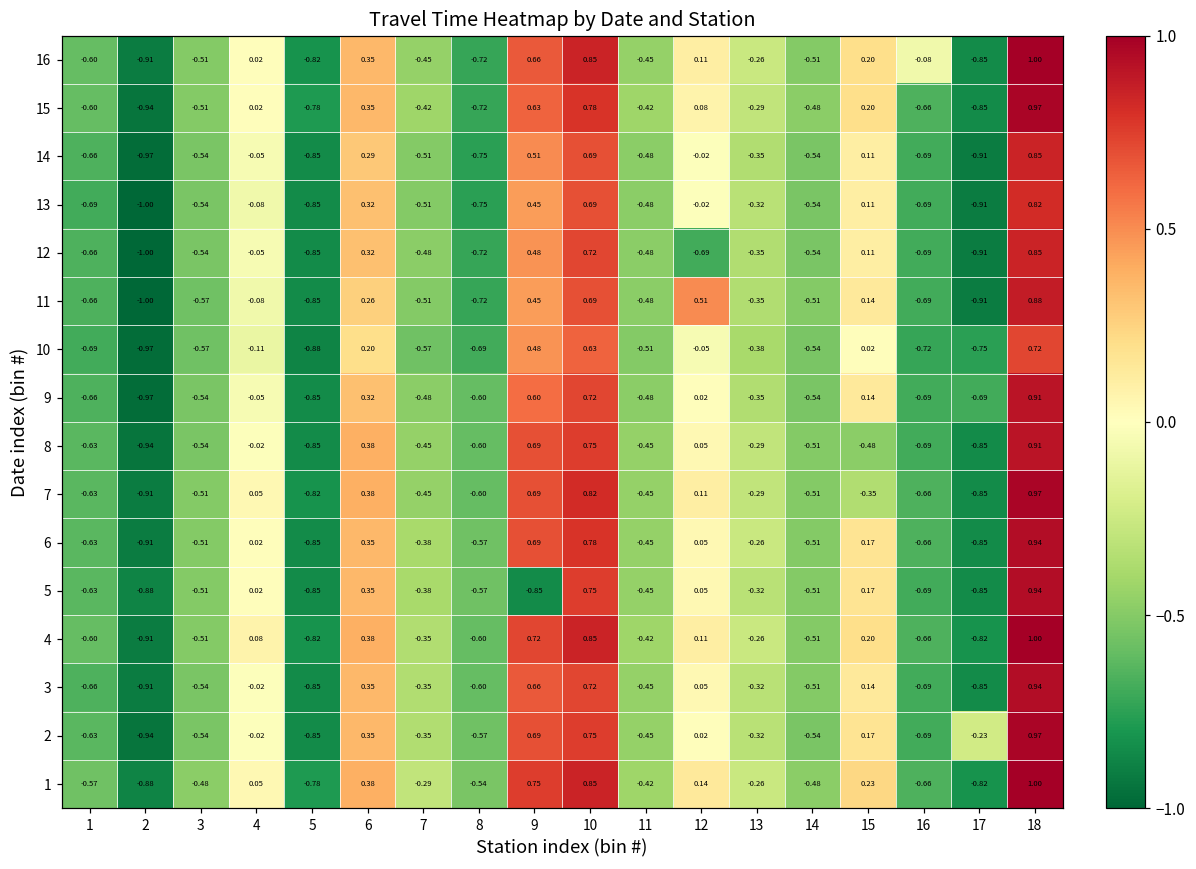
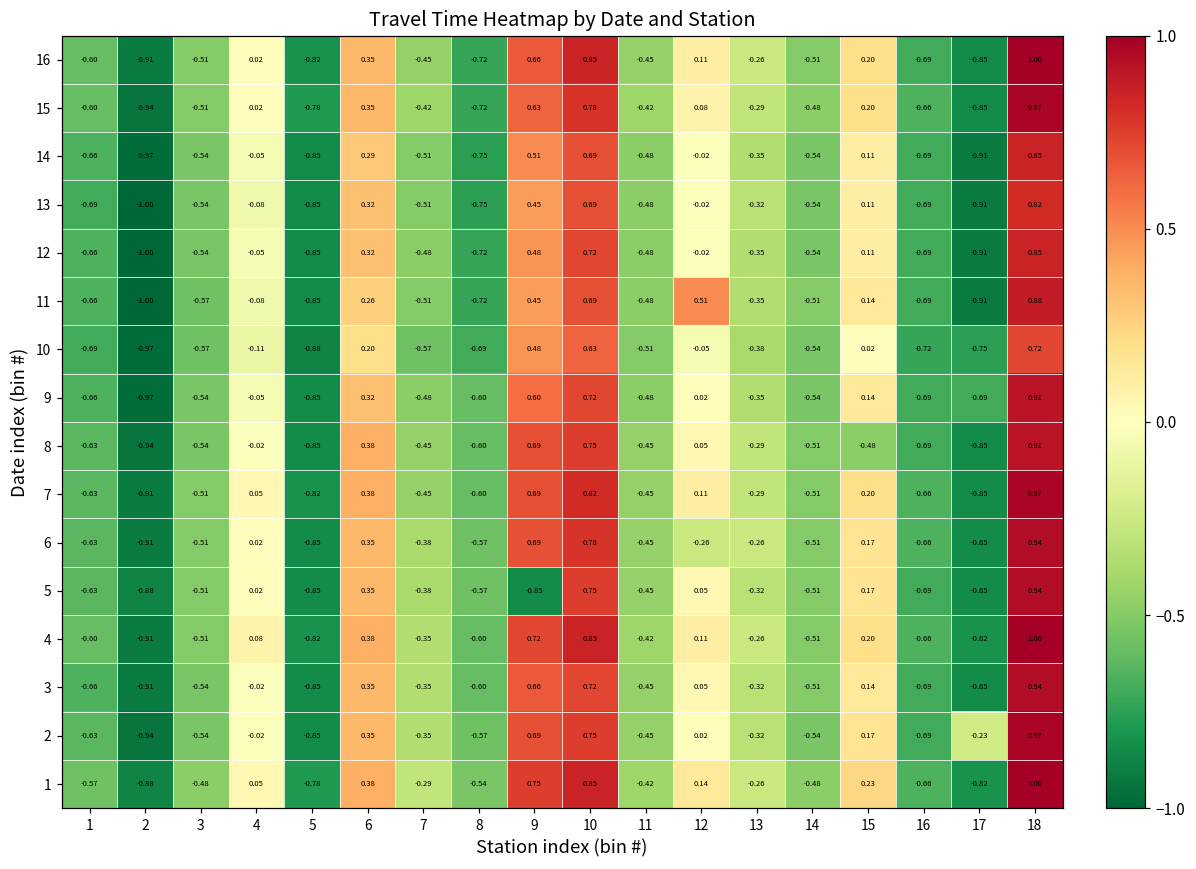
  {
    "16": {
      "1": -0.60,
      "2": -0.91,
      "3": -0.51,
      "4": 0.02,
      "5": -0.82,
      "6": 0.35,
      "7": -0.45,
      "8": -0.72,
      "9": 0.66,
      "10": 0.85,
      "11": -0.45,
      "12": 0.11,
      "13": -0.26,
      "14": -0.51,
      "15": 0.20,
-     "16": -0.08,
+     "16": -0.69,
      "17": -0.85,
      "18": 1.00
    },
    "12": {
      "1": -0.66,
      "2": -1.00,
      "3": -0.54,
      "4": -0.05,
      "5": -0.85,
      "6": 0.32,
      "7": -0.48,
      "8": -0.72,
      "9": 0.48,
      "10": 0.72,
      "11": -0.48,
-     "12": -0.69,
+     "12": -0.02,
      "13": -0.35,
      "14": -0.54,
      "15": 0.11,
      "16": -0.69,
      "17": -0.91,
      "18": 0.85
    },
    "7": {
      "1": -0.63,
      "2": -0.91,
      "3": -0.51,
      "4": 0.05,
      "5": -0.82,
      "6": 0.38,
      "7": -0.45,
      "8": -0.60,
      "9": 0.69,
      "10": 0.82,
      "11": -0.45,
      "12": 0.11,
      "13": -0.29,
      "14": -0.51,
-     "15": -0.35,
+     "15": 0.20,
      "16": -0.66,
      "17": -0.85,
      "18": 0.97
    },
    "6": {
      "1": -0.63,
      "2": -0.91,
      "3": -0.51,
      "4": 0.02,
      "5": -0.85,
      "6": 0.35,
      "7": -0.38,
      "8": -0.57,
      "9": 0.69,
      "10": 0.78,
      "11": -0.45,
-     "12": 0.05,
+     "12": -0.26,
      "13": -0.26,
      "14": -0.51,
      "15": 0.17,
      "16": -0.66,
      "17": -0.85,
      "18": 0.94
    }
  }
